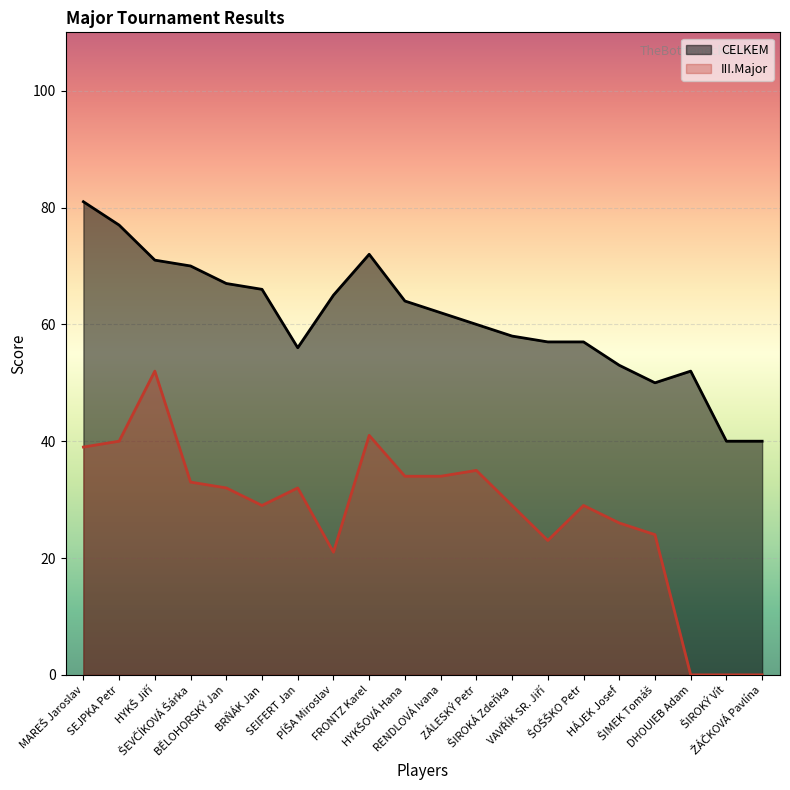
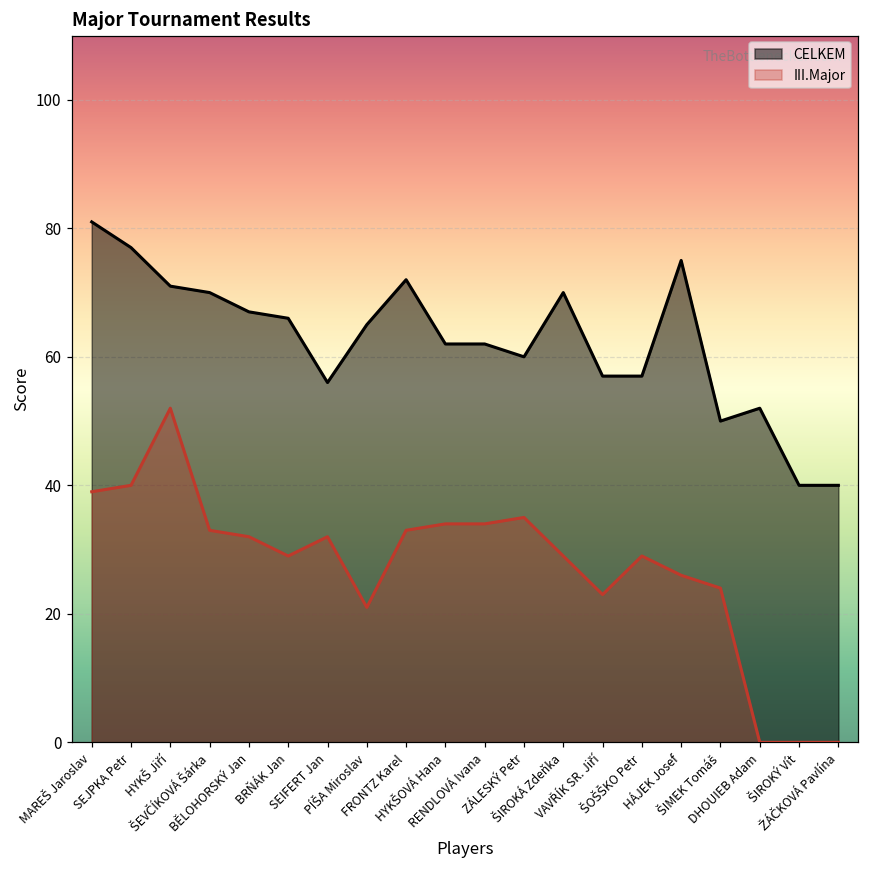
  {
    "CELKEM": {
      "MAREŠ Jaroslav": 81,
      "SEJPKA Petr": 77,
      "HYKŠ Jiří": 71,
      "ŠEVČÍKOVÁ Šárka": 70,
      "BĚLOHORSKÝ Jan": 67,
      "BRŇÁK Jan": 66,
      "SEIFERT Jan": 56,
      "PÍŠA Miroslav": 65,
      "FRONTZ Karel": 72,
-     "HYKŠOVÁ Hana": 64,
+     "HYKŠOVÁ Hana": 62,
      "RENDLOVÁ Ivana": 62,
      "ZÁLESKÝ Petr": 60,
-     "ŠIROKÁ Zdeňka": 58,
+     "ŠIROKÁ Zdeňka": 70,
      "VAVŘÍK SR. Jiří": 57,
      "ŠOŠŠKO Petr": 57,
-     "HÁJEK Josef": 53,
+     "HÁJEK Josef": 75,
      "ŠIMEK Tomáš": 50,
      "DHOUIEB Adam": 52,
      "ŠIROKÝ Vít": 40,
      "ŽÁČKOVÁ Pavlína": 40
    },
    "III.Major": {
      "MAREŠ Jaroslav": 39,
      "SEJPKA Petr": 40,
      "HYKŠ Jiří": 52,
      "ŠEVČÍKOVÁ Šárka": 33,
      "BĚLOHORSKÝ Jan": 32,
      "BRŇÁK Jan": 29,
      "SEIFERT Jan": 32,
      "PÍŠA Miroslav": 21,
-     "FRONTZ Karel": 41,
+     "FRONTZ Karel": 33,
      "HYKŠOVÁ Hana": 34,
      "RENDLOVÁ Ivana": 34,
      "ZÁLESKÝ Petr": 35,
      "ŠIROKÁ Zdeňka": 29,
      "VAVŘÍK SR. Jiří": 23,
      "ŠOŠŠKO Petr": 29,
      "HÁJEK Josef": 26,
      "ŠIMEK Tomáš": 24,
      "DHOUIEB Adam": 0,
      "ŠIROKÝ Vít": 0,
      "ŽÁČKOVÁ Pavlína": 0
    }
  }
